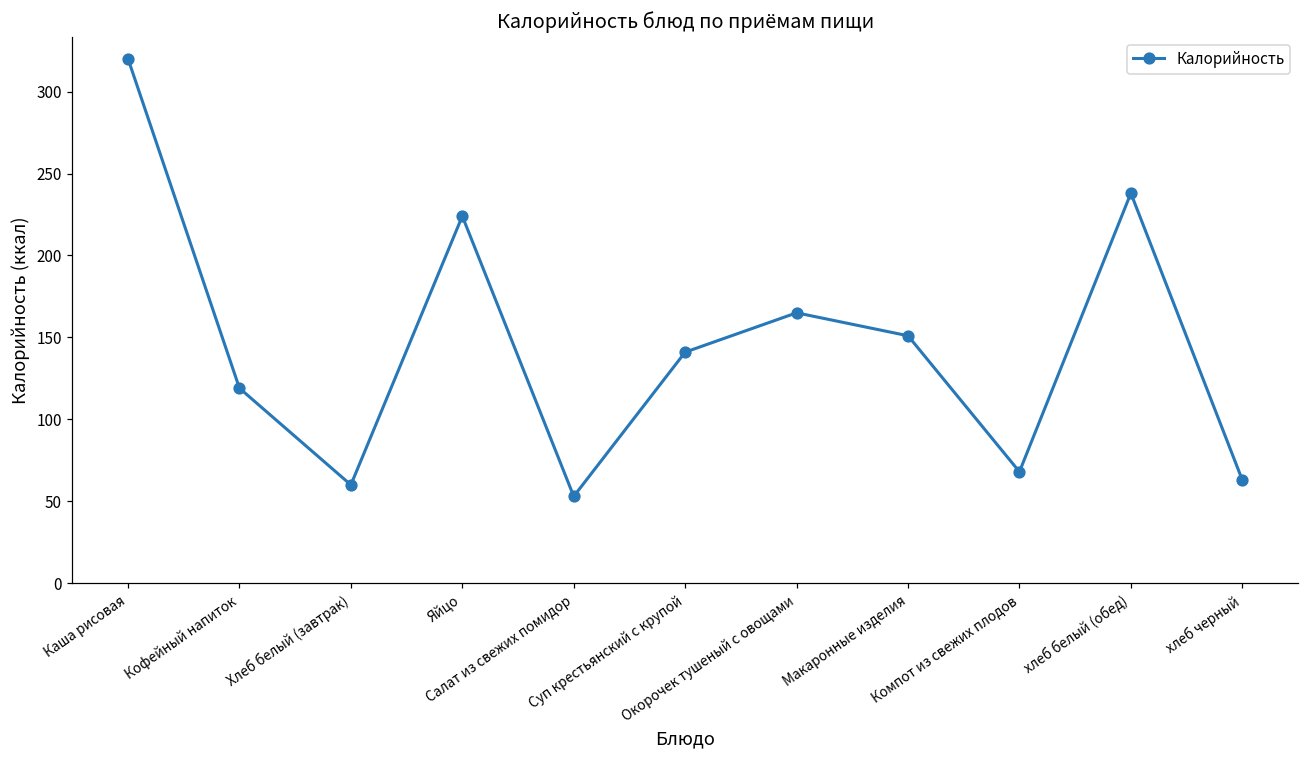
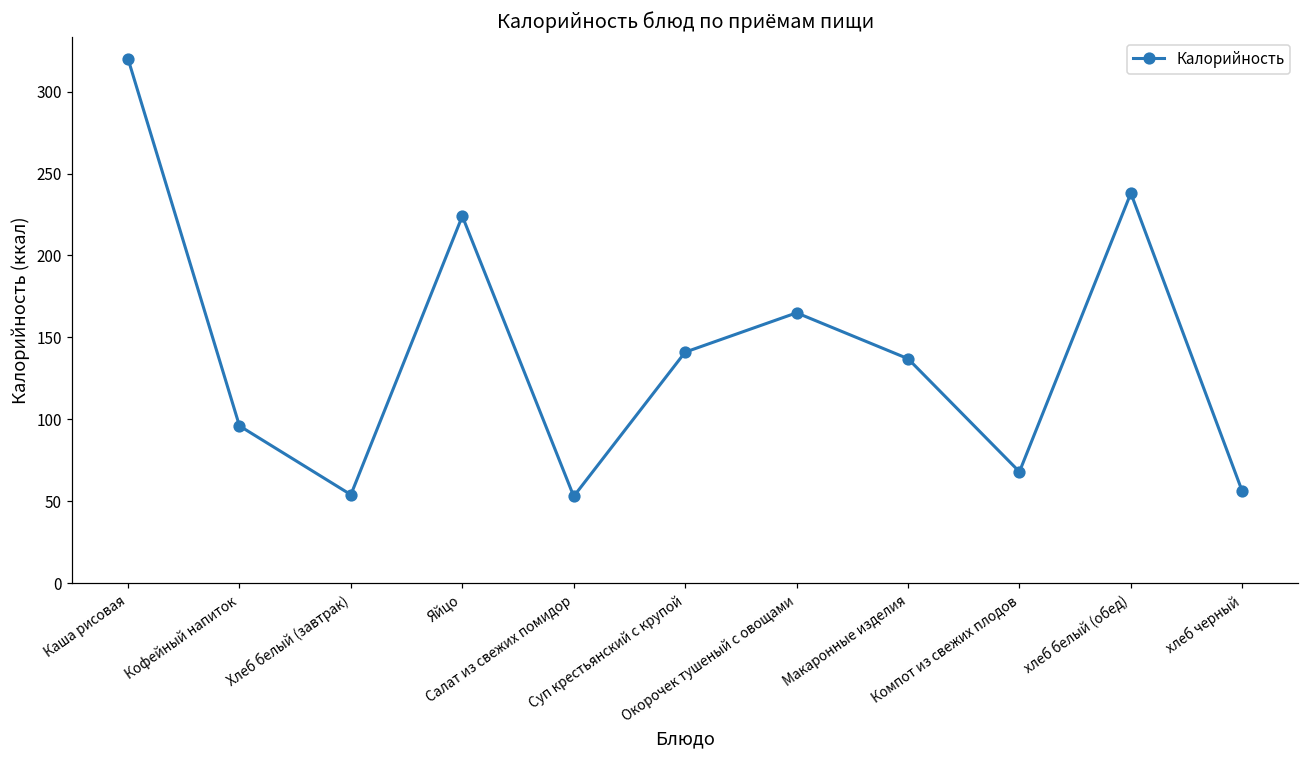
  {
    "Каша рисовая": 320,
-   "Кофейный напиток": 119,
-   "Хлеб белый (завтрак)": 60,
+   "Кофейный напиток": 96,
+   "Хлеб белый (завтрак)": 54,
    "Яйцо": 224,
    "Салат из свежих помидор": 53,
    "Суп крестьянский с крупой": 141,
    "Окорочек тушеный с овощами": 165,
-   "Макаронные изделия": 151,
+   "Макаронные изделия": 137,
    "Компот из свежих плодов": 68,
    "хлеб белый (обед)": 238,
-   "хлеб черный": 63
+   "хлеб черный": 56
  }
